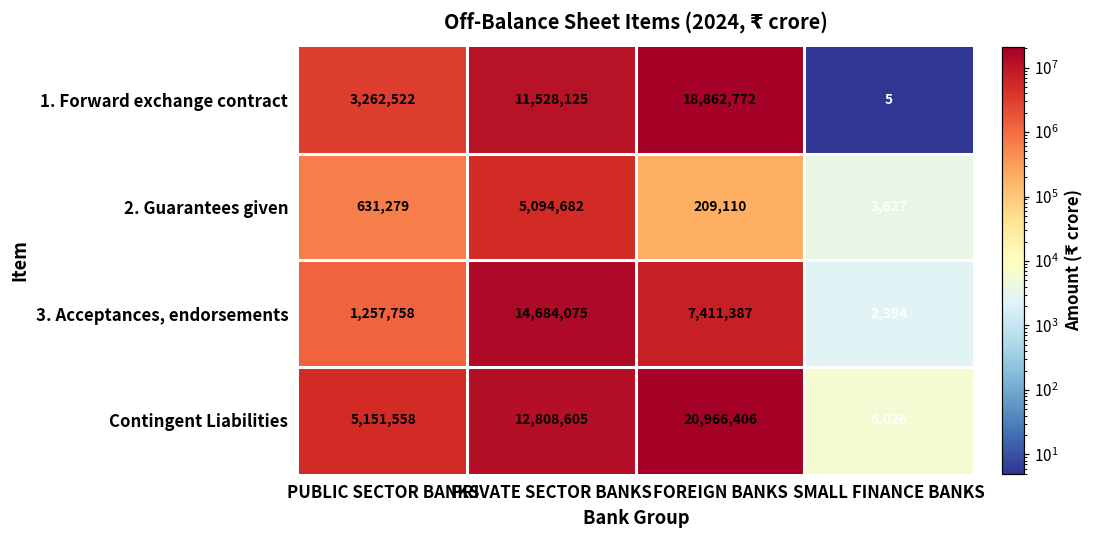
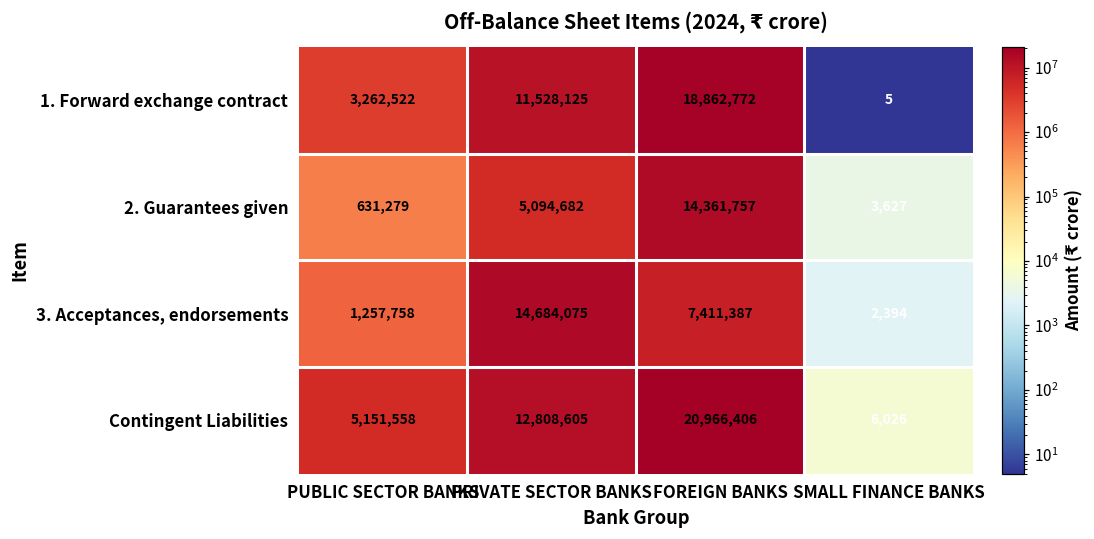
  {
    "1. Forward exchange contract": {
      "PUBLIC SECTOR BANKS": "3,262,522",
      "PRIVATE SECTOR BANKS": "11,528,125",
      "FOREIGN BANKS": "18,862,772",
      "SMALL FINANCE BANKS": "5"
    },
    "2. Guarantees given": {
      "PUBLIC SECTOR BANKS": "631,279",
      "PRIVATE SECTOR BANKS": "5,094,682",
-     "FOREIGN BANKS": "209,110"
+     "FOREIGN BANKS": "14,361,757"
    },
    "3. Acceptances, endorsements": {
      "PUBLIC SECTOR BANKS": "1,257,758",
      "PRIVATE SECTOR BANKS": "14,684,075",
      "FOREIGN BANKS": "7,411,387"
    },
    "Contingent Liabilities": {
      "PUBLIC SECTOR BANKS": "5,151,558",
      "PRIVATE SECTOR BANKS": "12,808,605",
      "FOREIGN BANKS": "20,966,406"
    }
  }
